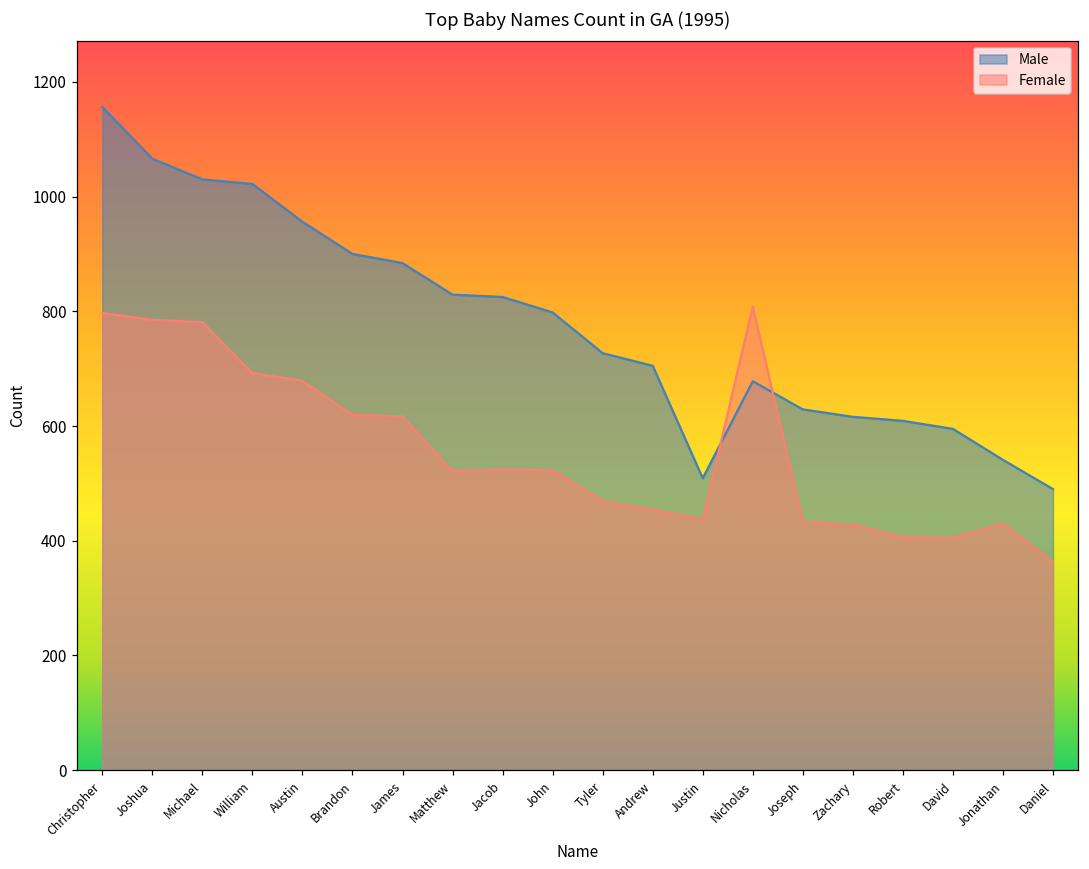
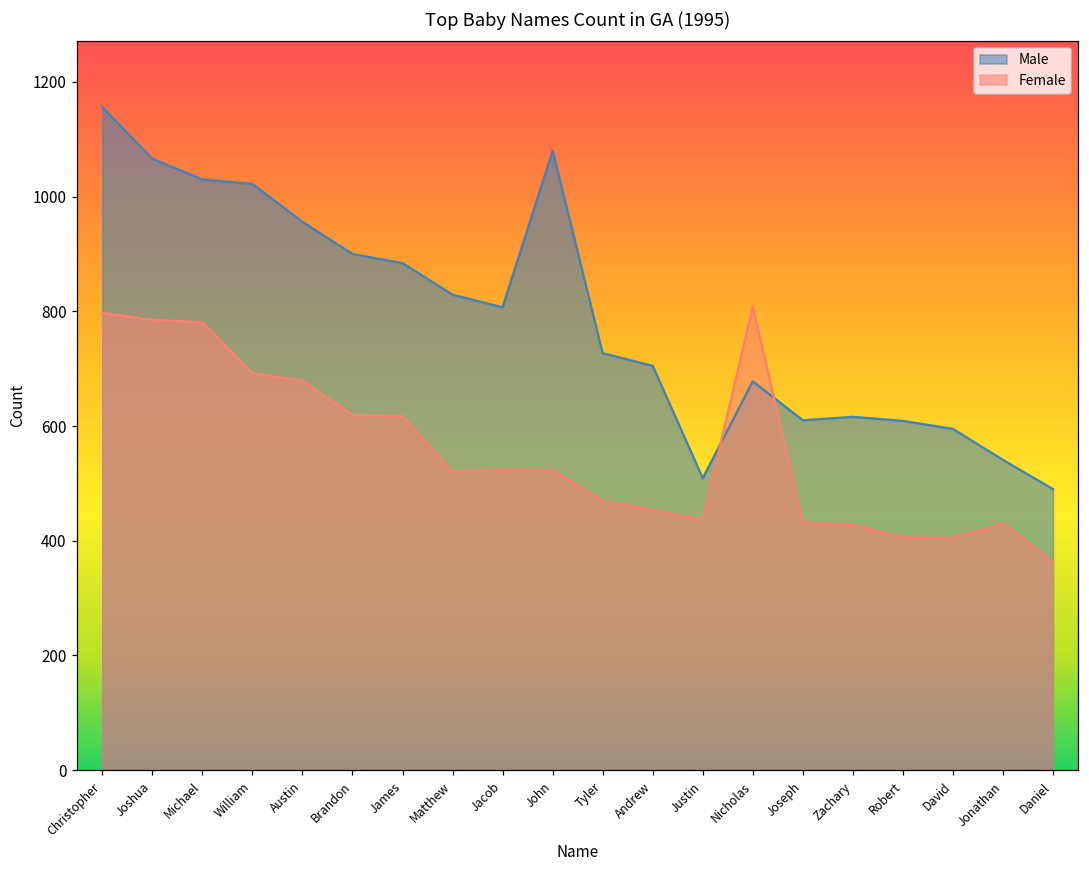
  {
    "Male": {
      "Christopher": 1160,
      "Joshua": 1070,
      "Michael": 1030,
      "William": 1020,
      "Austin": 960,
      "Brandon": 900,
      "James": 880,
      "Matthew": 830,
-     "Jacob": 830,
-     "John": 800,
+     "Jacob": 810,
+     "John": 1080,
      "Tyler": 730,
      "Andrew": 710,
      "Justin": 510,
      "Nicholas": 680,
-     "Joseph": 630,
+     "Joseph": 610,
      "Zachary": 620,
      "Robert": 610,
      "David": 600,
      "Jonathan": 540,
      "Daniel": 490
    },
    "Female": {
      "Christopher": 800,
      "Joshua": 790,
      "Michael": 780,
      "William": 690,
      "Austin": 680,
      "Brandon": 620,
      "James": 620,
      "Matthew": 520,
      "Jacob": 520,
      "John": 520,
      "Tyler": 470,
      "Andrew": 450,
      "Justin": 440,
      "Nicholas": 810,
      "Joseph": 430,
      "Zachary": 430,
      "Robert": 410,
      "David": 410,
      "Jonathan": 430,
      "Daniel": 360
    }
  }
